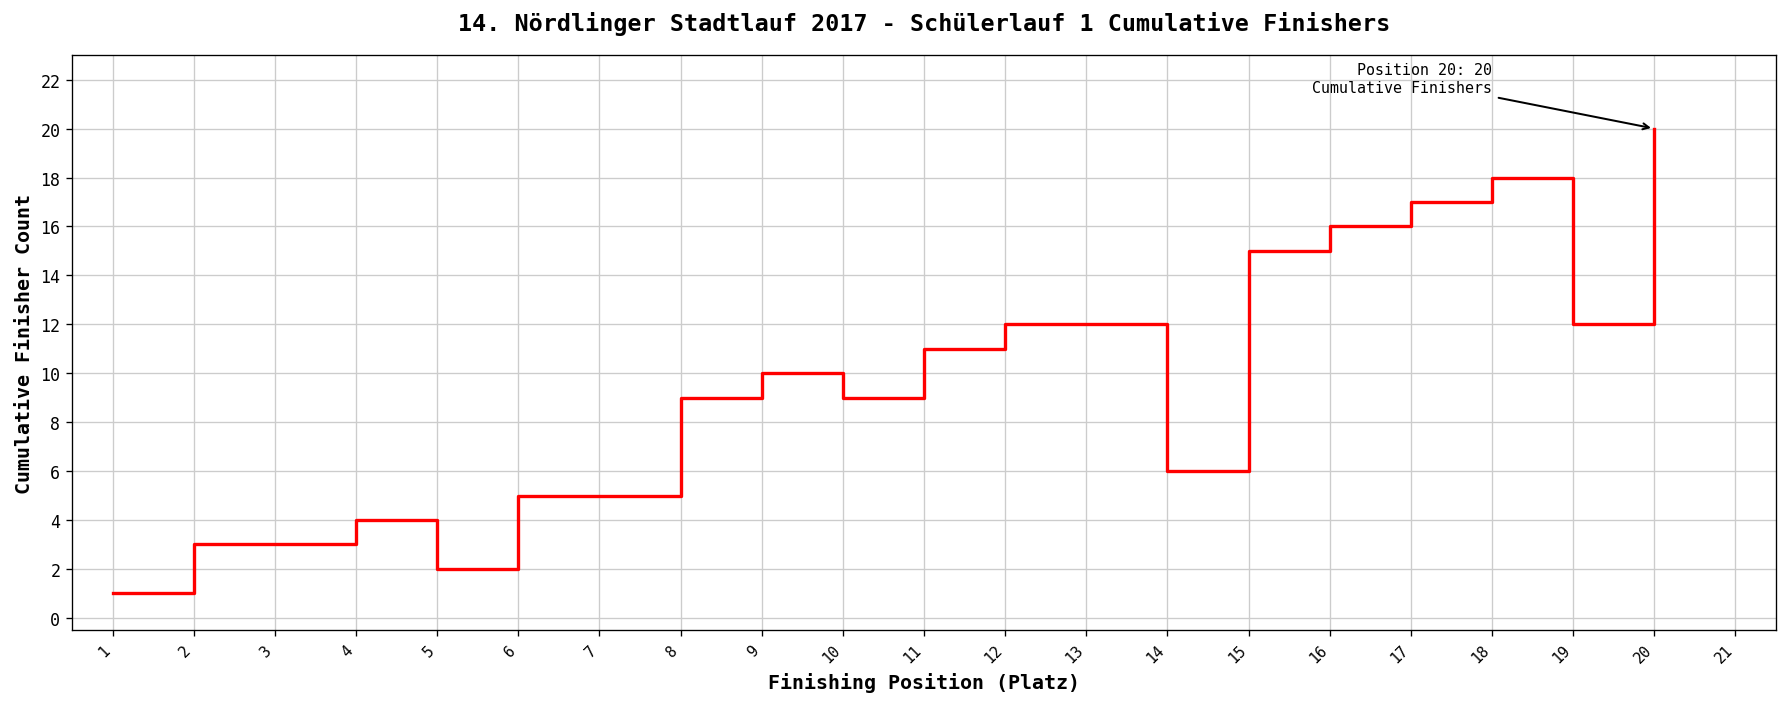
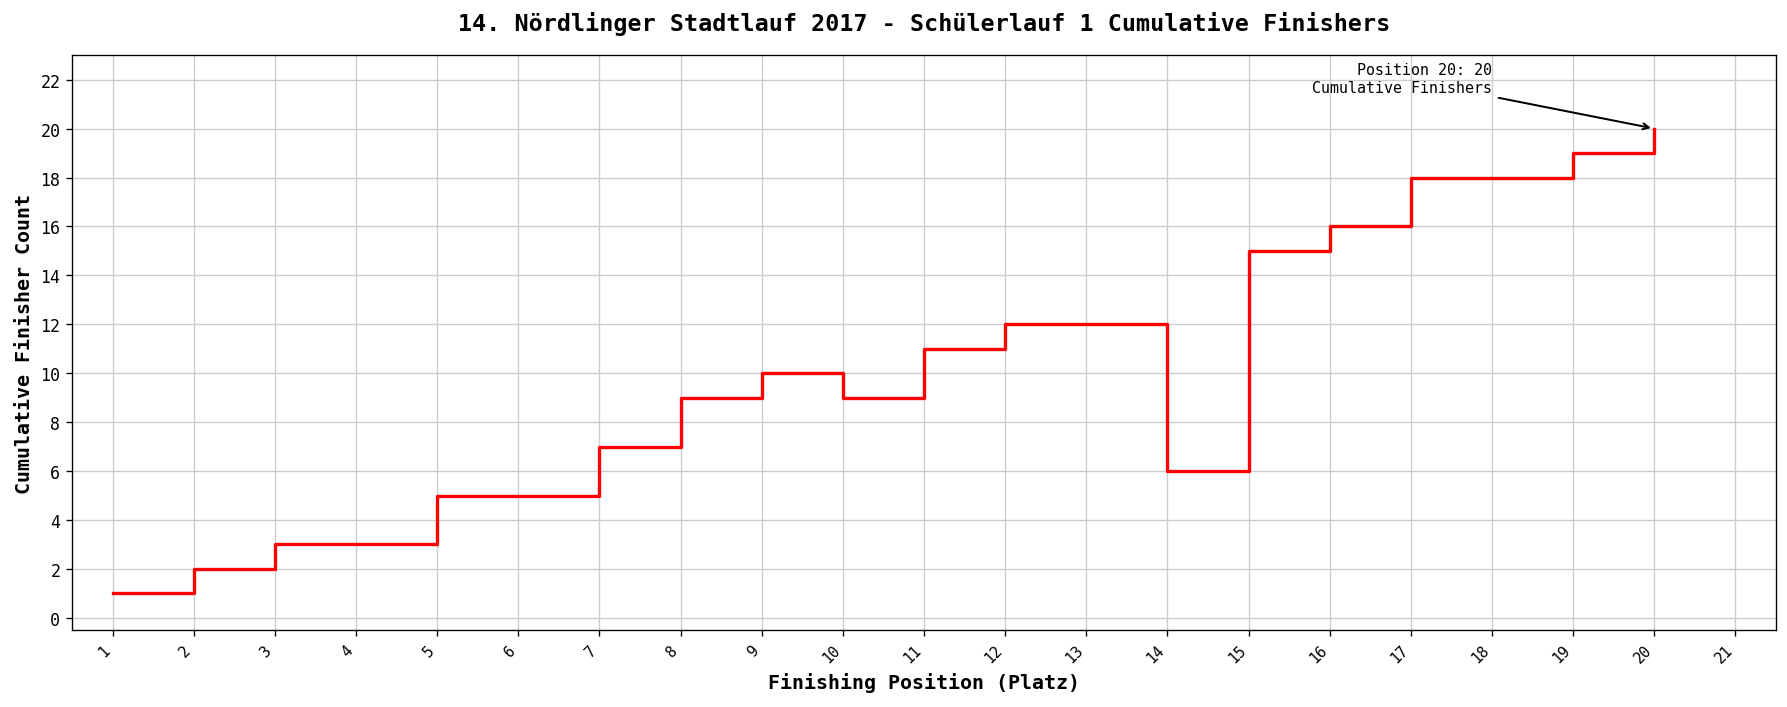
  {
    "1": 1,
-   "2": 3,
+   "2": 2,
    "3": 3,
-   "4": 4,
-   "5": 2,
+   "4": 3,
+   "5": 5,
    "6": 5,
-   "7": 5,
+   "7": 7,
    "8": 9,
    "9": 10,
    "10": 9,
    "11": 11,
    "12": 12,
    "13": 12,
    "14": 6,
    "15": 15,
    "16": 16,
-   "17": 17,
+   "17": 18,
    "18": 18,
-   "19": 12
+   "19": 19
  }
